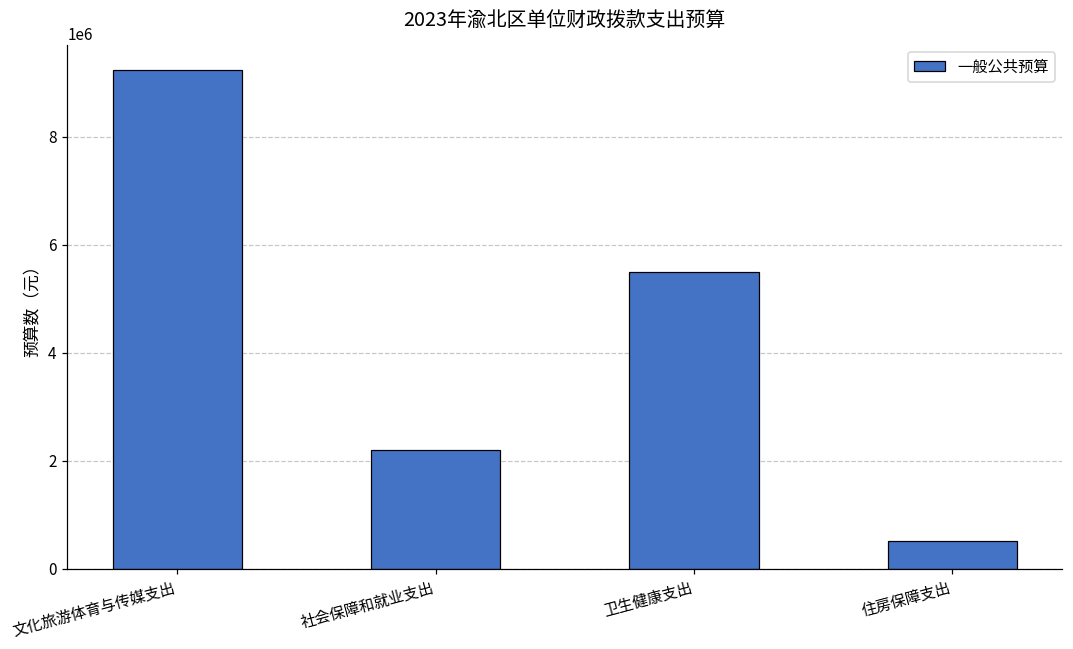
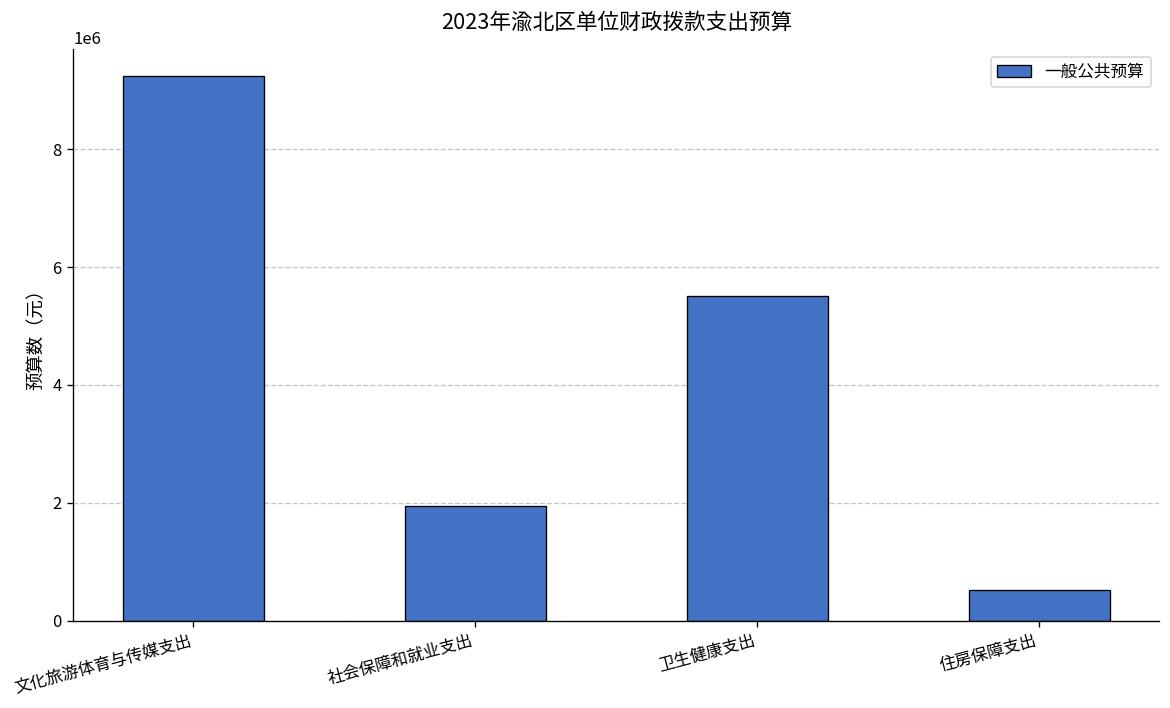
  {
    "文化旅游体育与传媒支出": 9200000,
-   "社会保障和就业支出": 2200000,
+   "社会保障和就业支出": 1900000,
    "卫生健康支出": 5500000,
    "住房保障支出": 500000
  }
